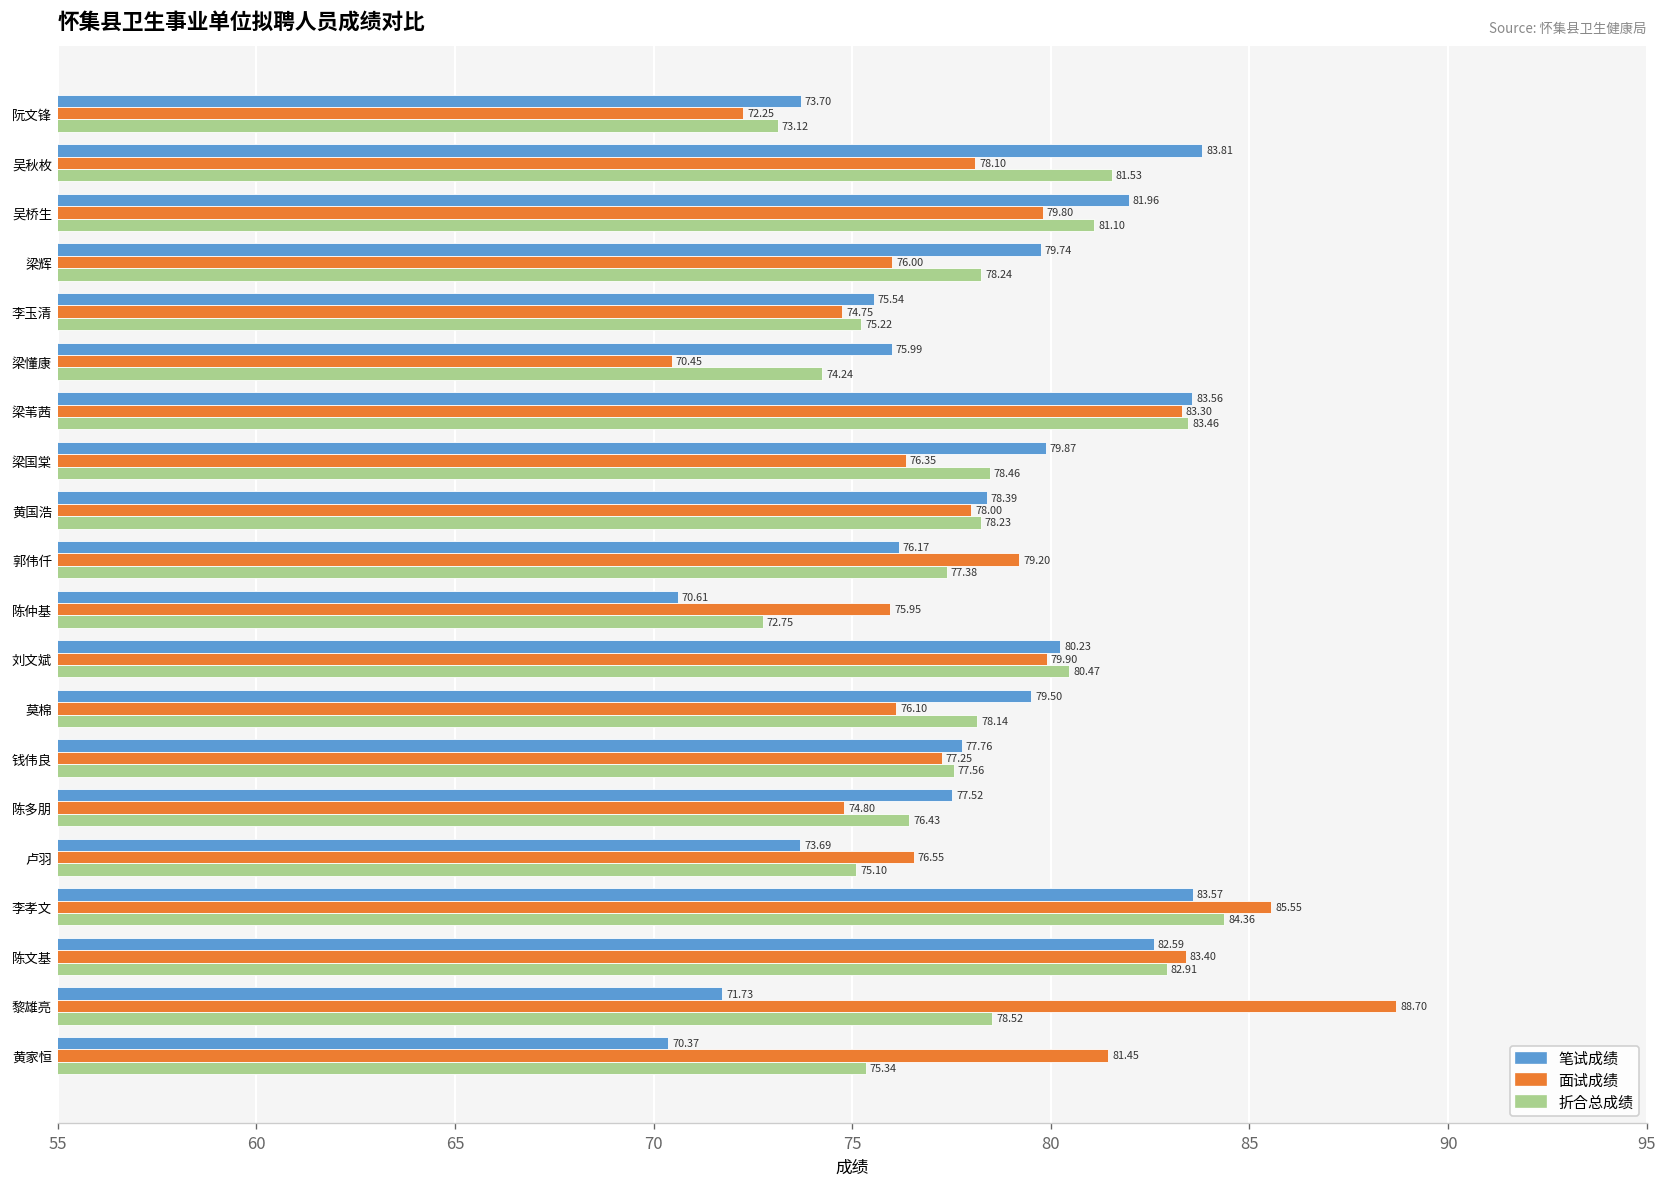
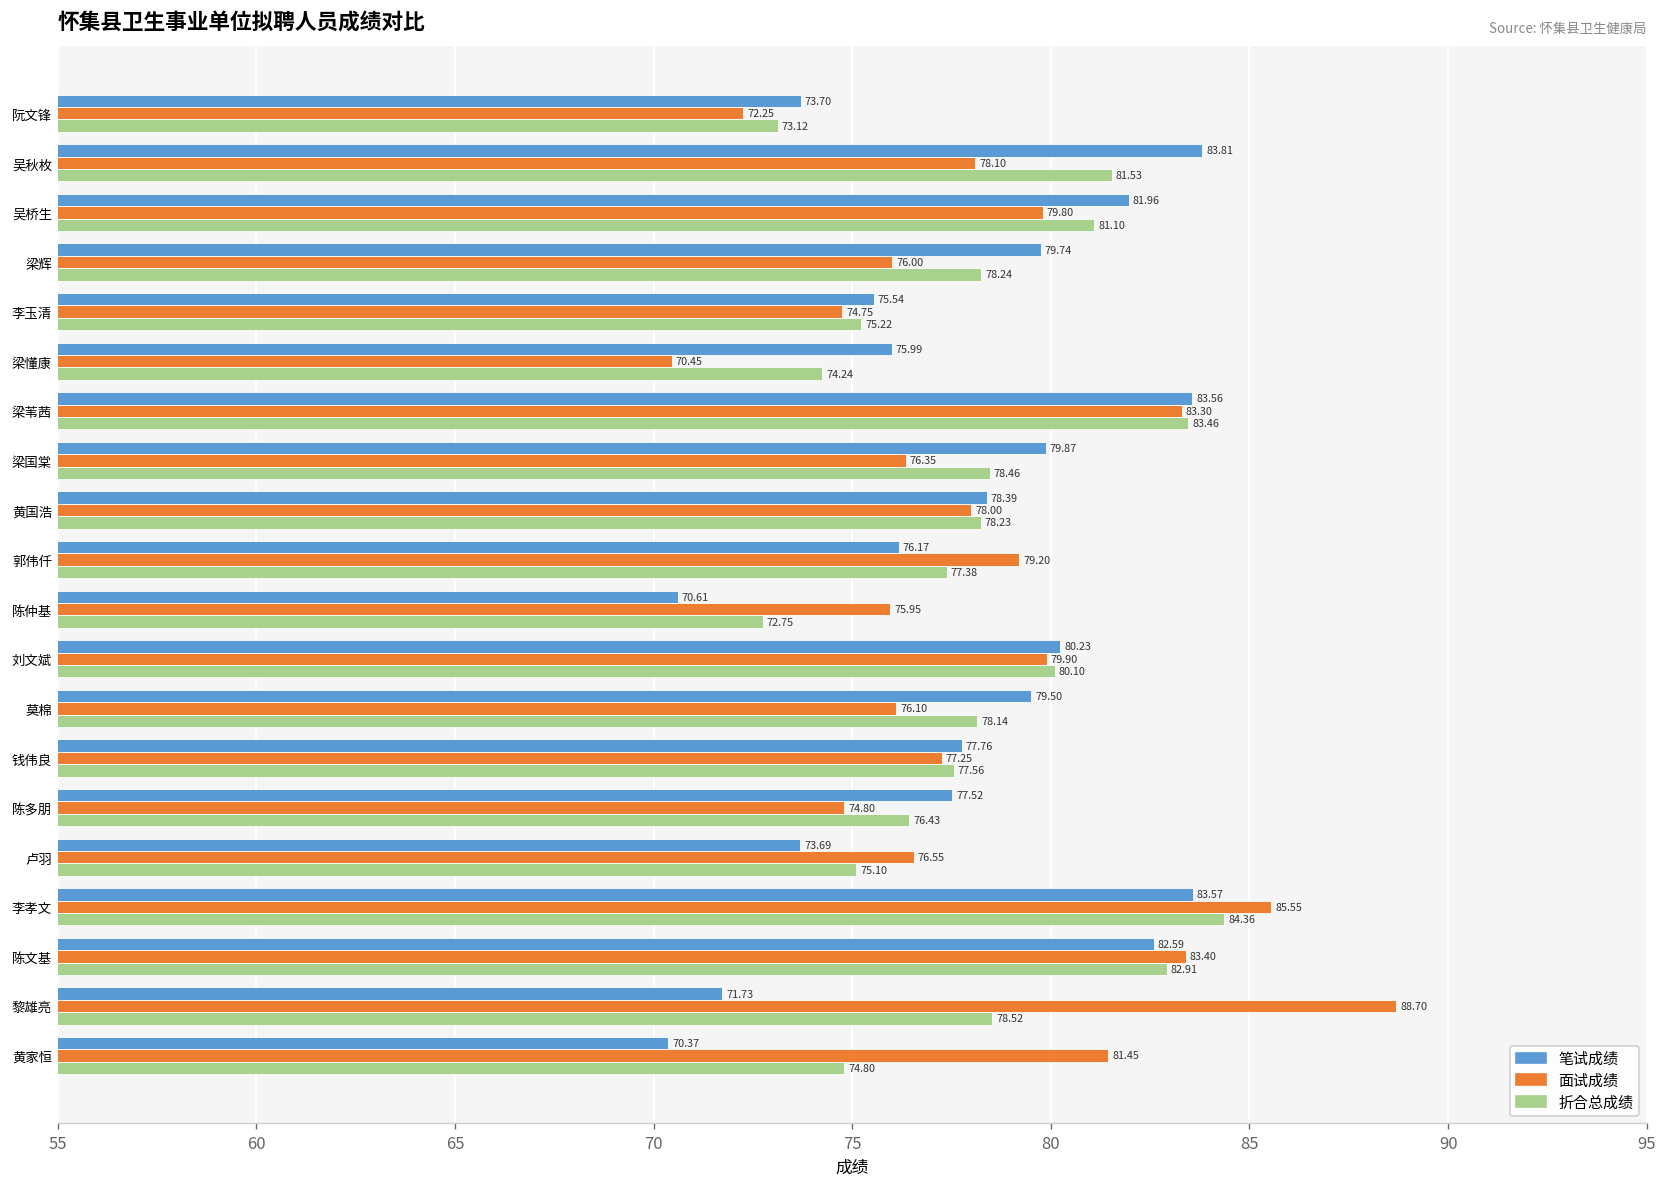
  {
    "笔试成绩": {
      "阮文锋": 73.70,
      "吴秋枚": 83.81,
      "吴桥生": 81.96,
      "梁辉": 79.74,
      "李玉清": 75.54,
      "梁懂康": 75.99,
      "梁苇茜": 83.56,
      "梁国棠": 79.87,
      "黄国浩": 78.39,
      "郭伟仟": 76.17,
      "陈仲基": 70.61,
      "刘文斌": 80.23,
      "莫棉": 79.50,
      "钱伟良": 77.76,
      "陈多朋": 77.52,
      "卢羽": 73.69,
      "李孝文": 83.57,
      "陈文基": 82.59,
      "黎雄亮": 71.73,
      "黄家恒": 70.37
    },
    "面试成绩": {
      "阮文锋": 72.25,
      "吴秋枚": 78.10,
      "吴桥生": 79.80,
      "梁辉": 76.00,
      "李玉清": 74.75,
      "梁懂康": 70.45,
      "梁苇茜": 83.30,
      "梁国棠": 76.35,
      "黄国浩": 78.00,
      "郭伟仟": 79.20,
      "陈仲基": 75.95,
      "刘文斌": 79.90,
      "莫棉": 76.10,
      "钱伟良": 77.25,
      "陈多朋": 74.80,
      "卢羽": 76.55,
      "李孝文": 85.55,
      "陈文基": 83.40,
      "黎雄亮": 88.70,
      "黄家恒": 81.45
    },
    "折合总成绩": {
      "阮文锋": 73.12,
      "吴秋枚": 81.53,
      "吴桥生": 81.10,
      "梁辉": 78.24,
      "李玉清": 75.22,
      "梁懂康": 74.24,
      "梁苇茜": 83.46,
      "梁国棠": 78.46,
      "黄国浩": 78.23,
      "郭伟仟": 77.38,
      "陈仲基": 72.75,
-     "刘文斌": 80.47,
+     "刘文斌": 80.10,
      "莫棉": 78.14,
      "钱伟良": 77.56,
      "陈多朋": 76.43,
      "卢羽": 75.10,
      "李孝文": 84.36,
      "陈文基": 82.91,
      "黎雄亮": 78.52,
-     "黄家恒": 75.34
+     "黄家恒": 74.80
    }
  }
